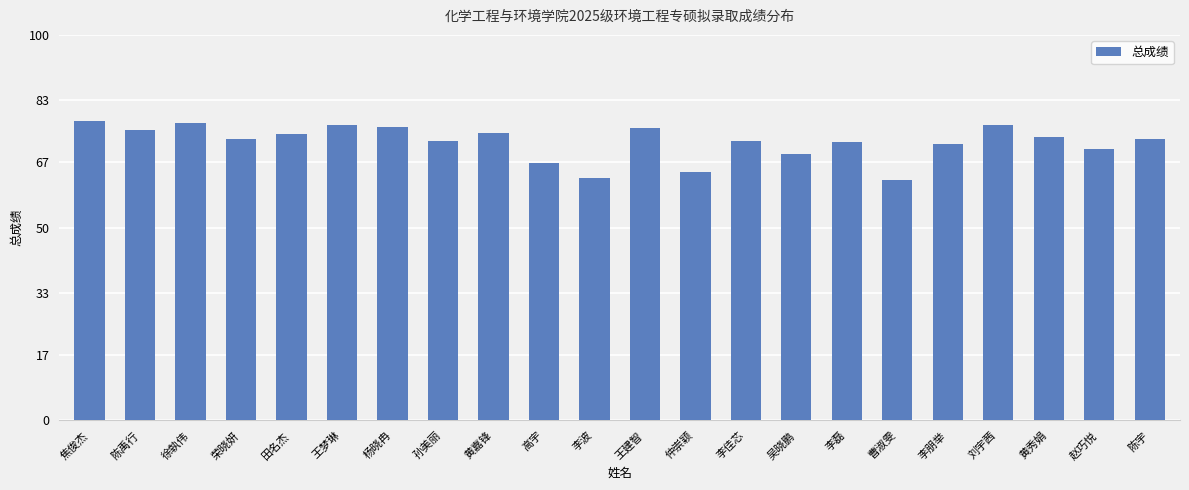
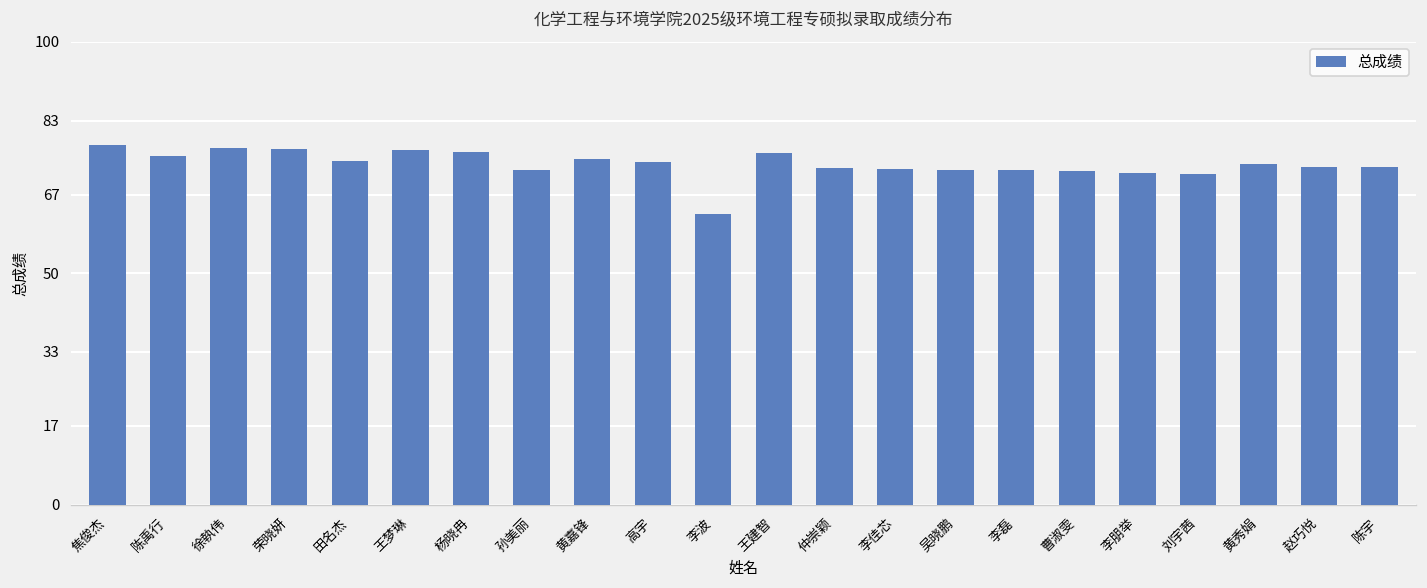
  {
    "焦俊杰": 78,
    "陈禹行": 75,
    "徐執伟": 77,
-   "荣晓妍": 73,
+   "荣晓妍": 77,
    "田名杰": 74,
    "王梦琳": 77,
    "杨晓冉": 76,
    "孙美丽": 72,
    "黄嘉锋": 75,
-   "高宇": 67,
+   "高宇": 74,
    "李波": 63,
    "王建智": 76,
-   "仲崇颖": 64,
+   "仲崇颖": 73,
    "李佳芯": 73,
-   "吴晓鹏": 69,
+   "吴晓鹏": 72,
    "李磊": 72,
-   "曹淑雯": 62,
+   "曹淑雯": 72,
    "李朋举": 72,
-   "刘宇茜": 77,
+   "刘宇茜": 72,
    "黄秀娟": 74,
-   "赵巧悦": 70,
+   "赵巧悦": 73,
    "陈宇": 73
  }
